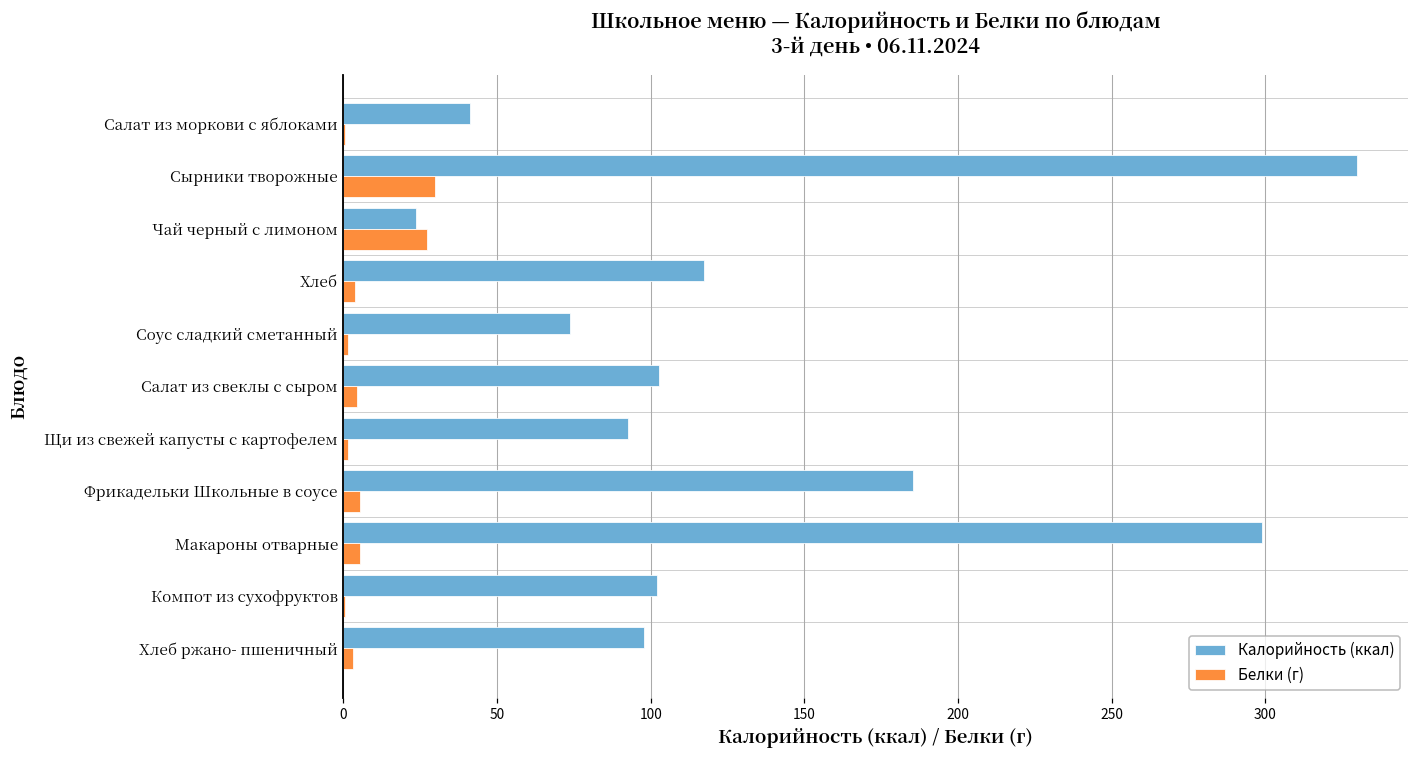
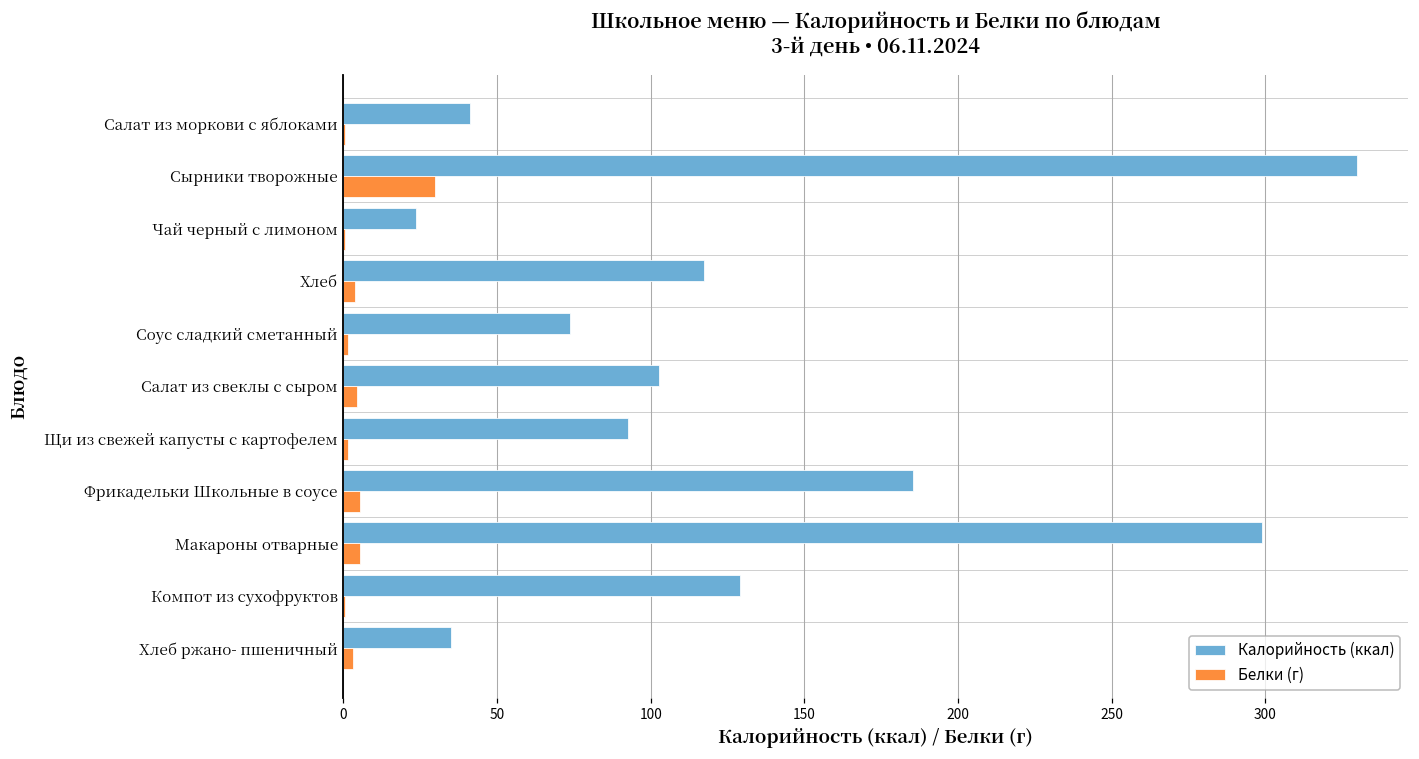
  {
    "Калорийность (ккал)": {
      "Салат из моркови с яблоками": 41,
      "Сырники творожные": 330,
      "Чай черный с лимоном": 24,
      "Хлеб": 117,
      "Соус сладкий сметанный": 74,
      "Салат из свеклы с сыром": 103,
      "Щи из свежей капусты с картофелем": 93,
      "Фрикадельки Школьные в соусе": 185,
      "Макароны отварные": 299,
-     "Компот из сухофруктов": 102,
-     "Хлеб ржано- пшеничный": 98
+     "Компот из сухофруктов": 129,
+     "Хлеб ржано- пшеничный": 35
    },
    "Белки (г)": {
      "Сырники творожные": 30,
-     "Чай черный с лимоном": 27,
+     "Чай черный с лимоном": 0,
      "Хлеб": 4,
      "Соус сладкий сметанный": 2,
      "Салат из свеклы с сыром": 4,
      "Щи из свежей капусты с картофелем": 2,
      "Фрикадельки Школьные в соусе": 6,
      "Макароны отварные": 5,
      "Хлеб ржано- пшеничный": 3
    }
  }
